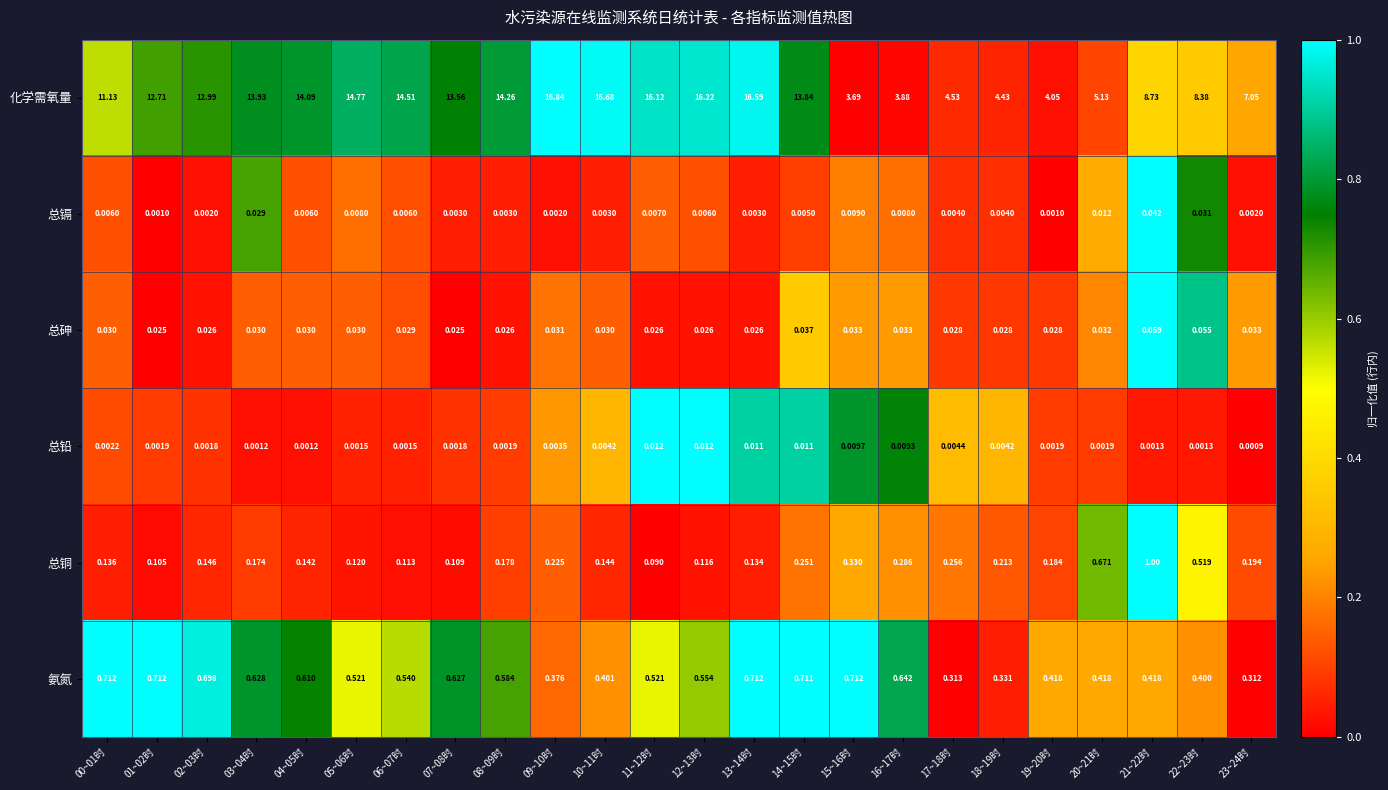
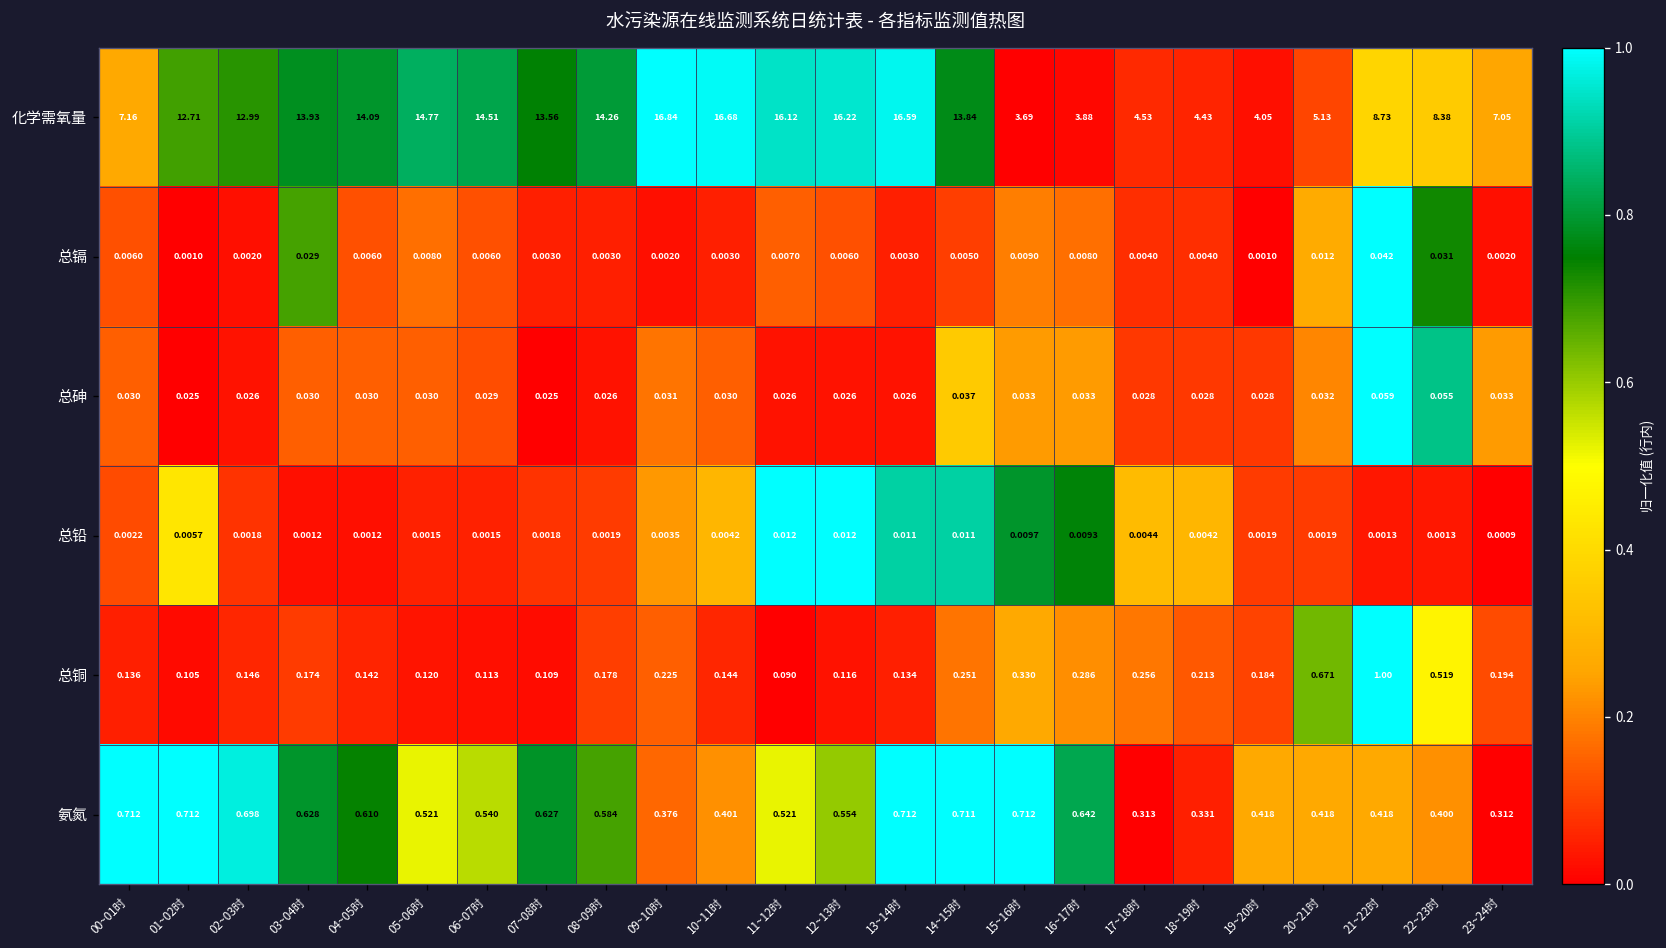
  {
    "化学需氧量": {
-     "00~01时": 11.13,
+     "00~01时": 7.16,
      "01~02时": 12.71,
      "02~03时": 12.99,
      "03~04时": 13.93,
      "04~05时": 14.09,
      "05~06时": 14.77,
      "06~07时": 14.51,
      "07~08时": 13.56,
      "08~09时": 14.26,
      "09~10时": 16.84,
      "10~11时": 16.68,
      "11~12时": 16.12,
      "12~13时": 16.22,
      "13~14时": 16.59,
      "14~15时": 13.84,
      "15~16时": 3.69,
      "16~17时": 3.88,
      "17~18时": 4.53,
      "18~19时": 4.43,
      "19~20时": 4.05,
      "20~21时": 5.13,
      "21~22时": 8.73,
      "22~23时": 8.38,
      "23~24时": 7.05
    },
    "总镉": {
      "00~01时": 0.0060,
      "01~02时": 0.0010,
      "02~03时": 0.0020,
      "03~04时": 0.029,
      "04~05时": 0.0060,
      "05~06时": 0.0080,
      "06~07时": 0.0060,
      "07~08时": 0.0030,
      "08~09时": 0.0030,
      "09~10时": 0.0020,
      "10~11时": 0.0030,
      "11~12时": 0.0070,
      "12~13时": 0.0060,
      "13~14时": 0.0030,
      "14~15时": 0.0050,
      "15~16时": 0.0090,
      "16~17时": 0.0080,
      "17~18时": 0.0040,
      "18~19时": 0.0040,
      "19~20时": 0.0010,
      "20~21时": 0.012,
      "21~22时": 0.042,
      "22~23时": 0.031,
      "23~24时": 0.0020
    },
    "总砷": {
      "00~01时": 0.030,
      "01~02时": 0.025,
      "02~03时": 0.026,
      "03~04时": 0.030,
      "04~05时": 0.030,
      "05~06时": 0.030,
      "06~07时": 0.029,
      "07~08时": 0.025,
      "08~09时": 0.026,
      "09~10时": 0.031,
      "10~11时": 0.030,
      "11~12时": 0.026,
      "12~13时": 0.026,
      "13~14时": 0.026,
      "14~15时": 0.037,
      "15~16时": 0.033,
      "16~17时": 0.033,
      "17~18时": 0.028,
      "18~19时": 0.028,
      "19~20时": 0.028,
      "20~21时": 0.032,
      "21~22时": 0.059,
      "22~23时": 0.055,
      "23~24时": 0.033
    },
    "总铅": {
      "00~01时": 0.0022,
-     "01~02时": 0.0019,
+     "01~02时": 0.0057,
      "02~03时": 0.0018,
      "03~04时": 0.0012,
      "04~05时": 0.0012,
      "05~06时": 0.0015,
      "06~07时": 0.0015,
      "07~08时": 0.0018,
      "08~09时": 0.0019,
      "09~10时": 0.0035,
      "10~11时": 0.0042,
      "11~12时": 0.012,
      "12~13时": 0.012,
      "13~14时": 0.011,
      "14~15时": 0.011,
      "15~16时": 0.0097,
      "16~17时": 0.0093,
      "17~18时": 0.0044,
      "18~19时": 0.0042,
      "19~20时": 0.0019,
      "20~21时": 0.0019,
      "21~22时": 0.0013,
      "22~23时": 0.0013,
      "23~24时": 0.0009
    },
    "总铜": {
      "00~01时": 0.136,
      "01~02时": 0.105,
      "02~03时": 0.146,
      "03~04时": 0.174,
      "04~05时": 0.142,
      "05~06时": 0.120,
      "06~07时": 0.113,
      "07~08时": 0.109,
      "08~09时": 0.178,
      "09~10时": 0.225,
      "10~11时": 0.144,
      "11~12时": 0.090,
      "12~13时": 0.116,
      "13~14时": 0.134,
      "14~15时": 0.251,
      "15~16时": 0.330,
      "16~17时": 0.286,
      "17~18时": 0.256,
      "18~19时": 0.213,
      "19~20时": 0.184,
      "20~21时": 0.671,
      "21~22时": 1.00,
      "22~23时": 0.519,
      "23~24时": 0.194
    },
    "氨氮": {
      "00~01时": 0.712,
      "01~02时": 0.712,
      "02~03时": 0.698,
      "03~04时": 0.628,
      "04~05时": 0.610,
      "05~06时": 0.521,
      "06~07时": 0.540,
      "07~08时": 0.627,
      "08~09时": 0.584,
      "09~10时": 0.376,
      "10~11时": 0.401,
      "11~12时": 0.521,
      "12~13时": 0.554,
      "13~14时": 0.712,
      "14~15时": 0.711,
      "15~16时": 0.712,
      "16~17时": 0.642,
      "17~18时": 0.313,
      "18~19时": 0.331,
      "19~20时": 0.418,
      "20~21时": 0.418,
      "21~22时": 0.418,
      "22~23时": 0.400,
      "23~24时": 0.312
    }
  }
